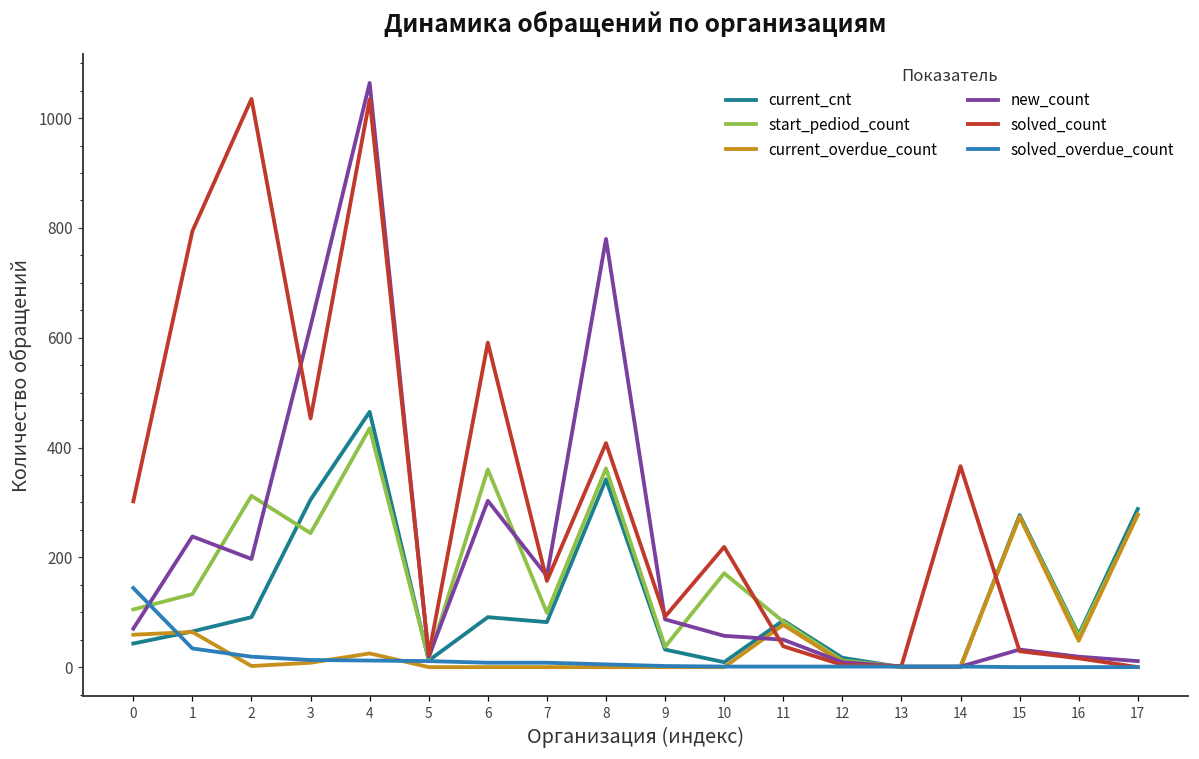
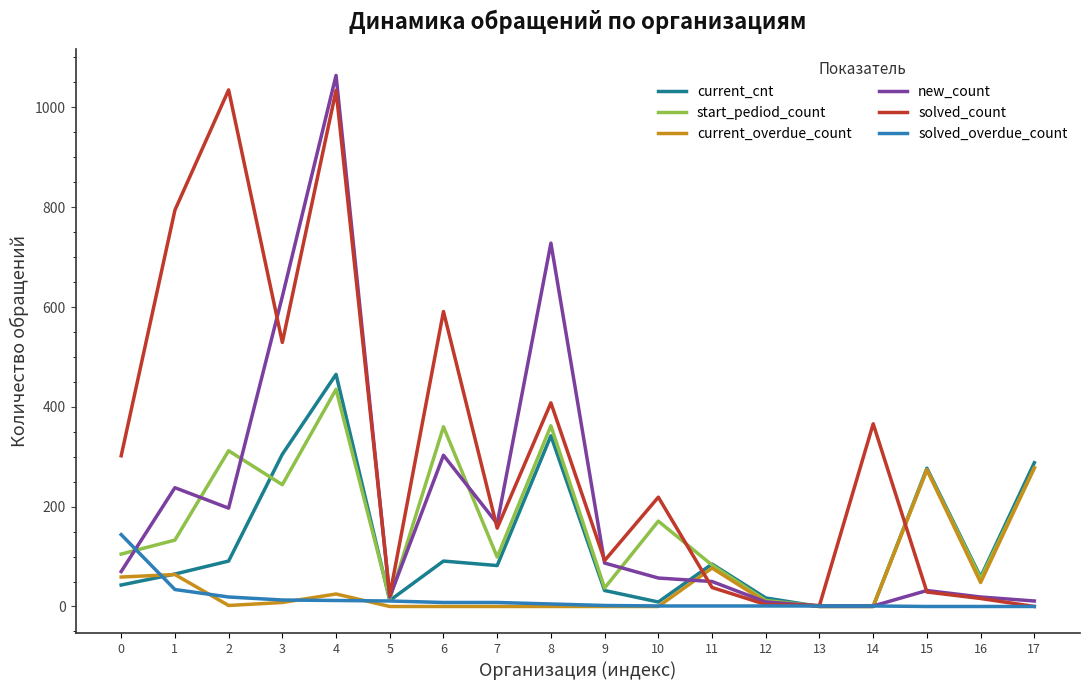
  {
    "start_pediod_count": {
      "0": 110,
      "1": 130,
      "2": 310,
      "3": 240,
      "4": 440,
      "6": 360,
      "7": 100,
      "8": 360,
      "10": 170
    },
    "current_overdue_count": {
      "0": 60,
      "2": 0,
      "4": 30,
      "5": 0,
      "6": 0,
      "7": 0,
      "11": 80,
      "16": 50
    },
    "new_count": {
      "0": 70,
      "1": 240,
      "2": 200,
      "3": 620,
      "4": 1060,
      "6": 300,
      "7": 170,
-     "8": 780,
+     "8": 730,
      "10": 60,
      "11": 50,
      "17": 10
    },
    "solved_count": {
      "0": 300,
      "1": 790,
      "2": 1040,
-     "3": 450,
+     "3": 530,
      "4": 1030,
      "6": 590,
      "7": 160,
      "8": 410,
      "10": 220,
      "11": 40,
      "14": 370
    }
  }
